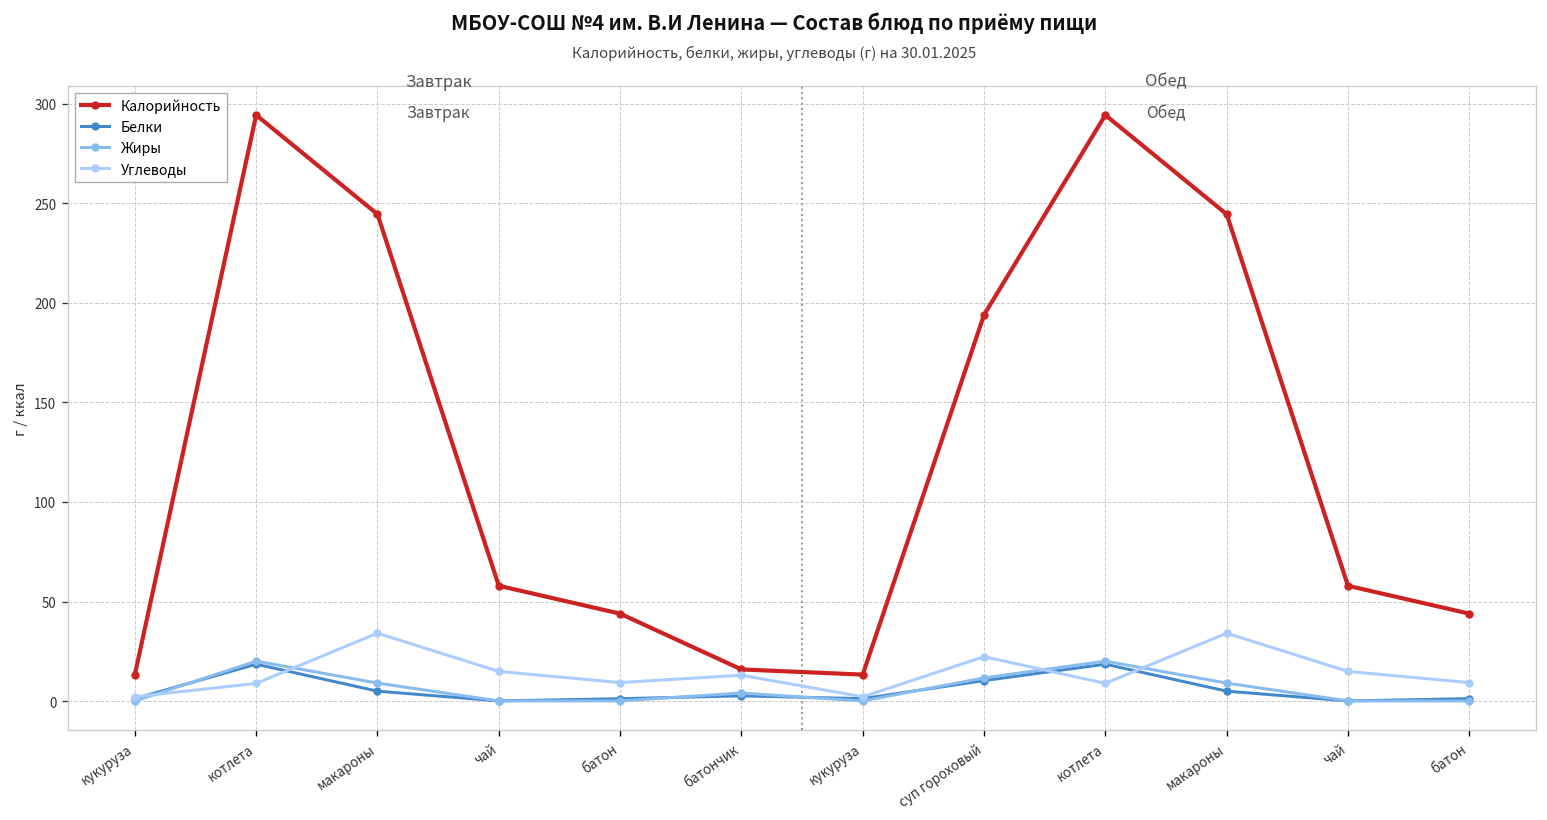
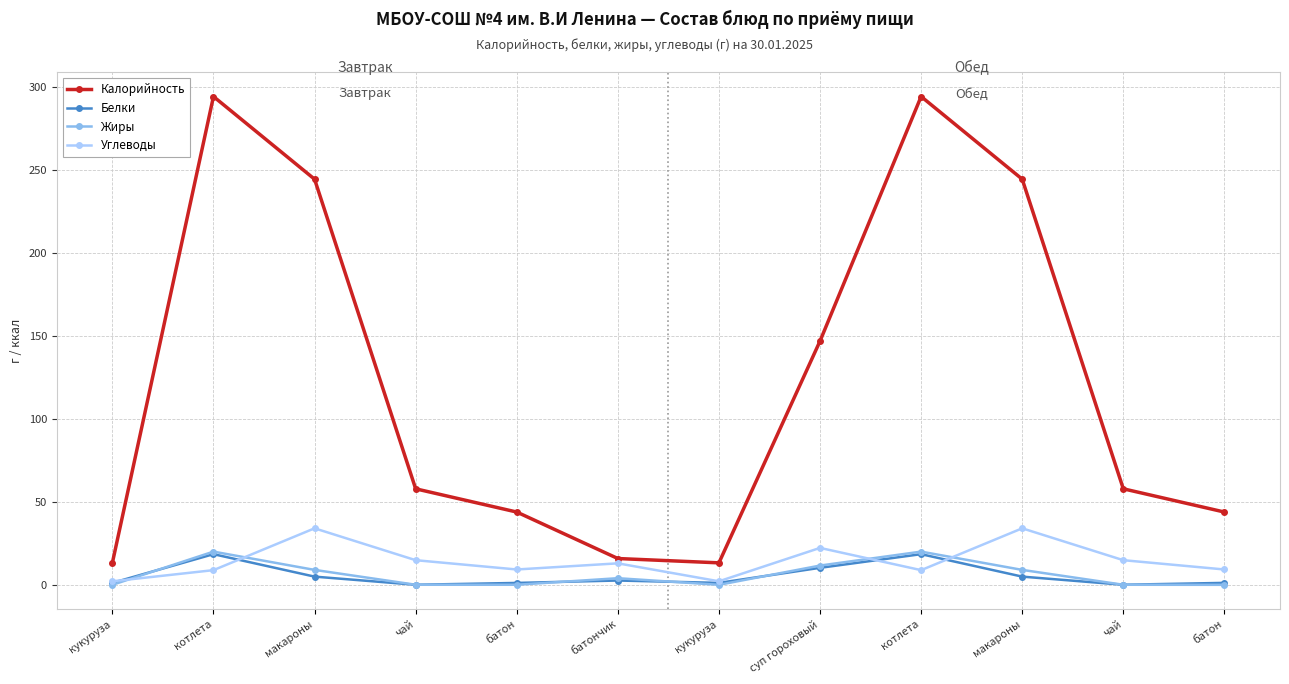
  {
    "Калорийность": {
      "батончик": 16,
-     "суп гороховый": 194
+     "суп гороховый": 147
    }
  }
